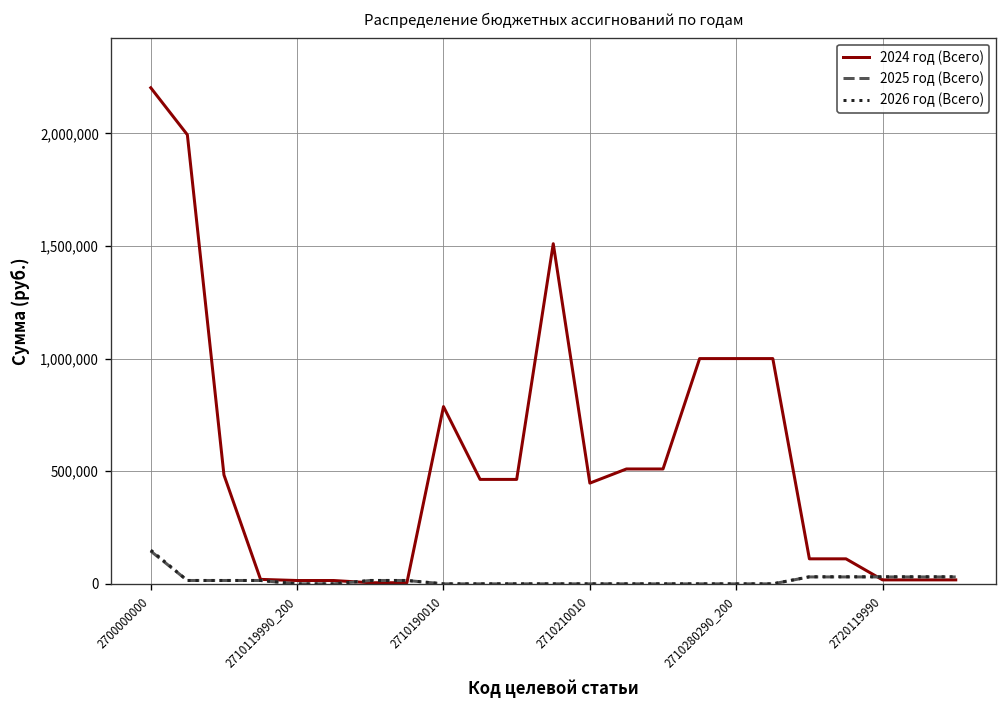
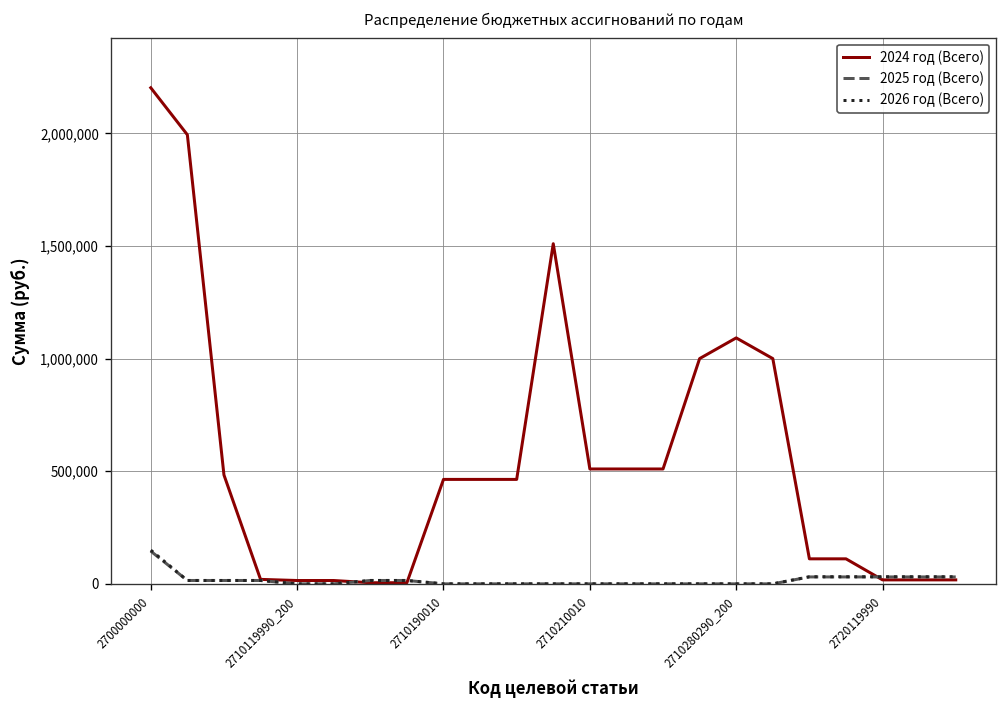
  {
    "2024 год (Всего)": {
      "2700000000": "2,200,000",
      "2710119990_200": "10,000",
-     "2710190010": "790,000",
-     "2710210010": "450,000",
-     "2710280290_200": "1,000,000"
+     "2710190010": "460,000",
+     "2710210010": "510,000",
+     "2710280290_200": "1,090,000"
    }
  }
